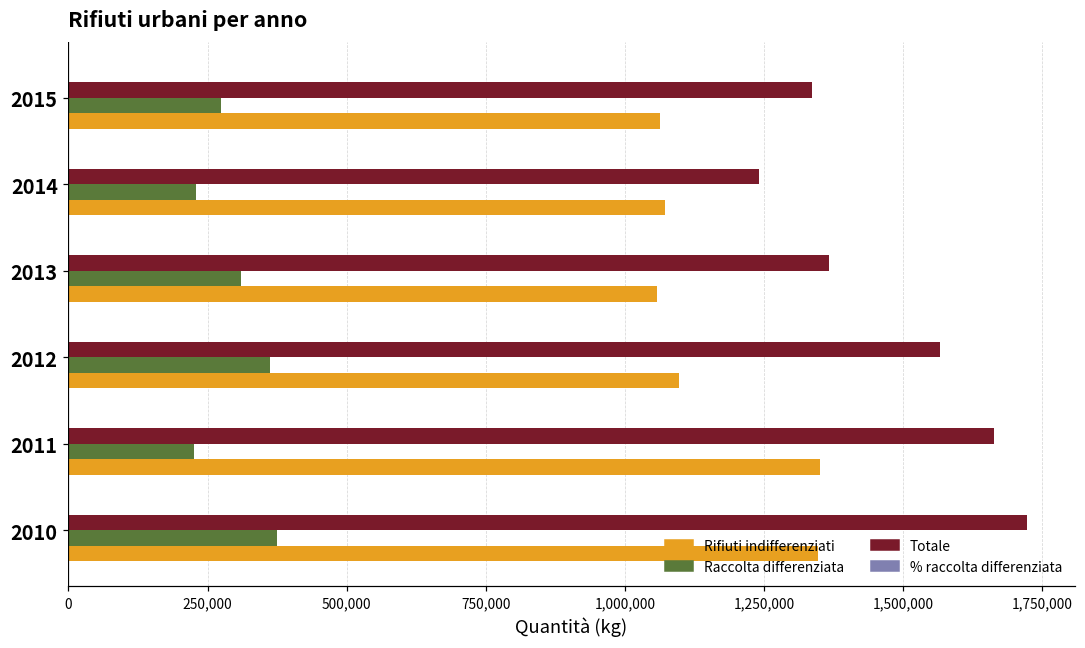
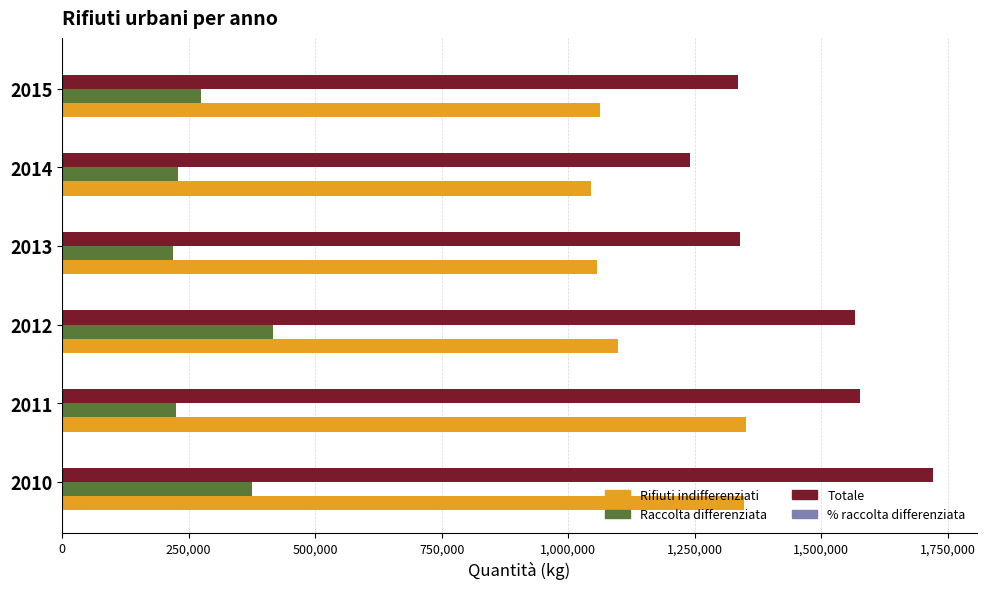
  {
    "Rifiuti indifferenziati": {
      "2015": "1,060,000",
-     "2014": "1,070,000",
+     "2014": "1,040,000",
      "2013": "1,060,000",
      "2012": "1,100,000",
      "2011": "1,350,000",
      "2010": "1,350,000"
    },
    "Raccolta differenziata": {
      "2015": "270,000",
      "2014": "230,000",
-     "2013": "310,000",
-     "2012": "360,000",
+     "2013": "220,000",
+     "2012": "420,000",
      "2011": "230,000",
      "2010": "370,000"
    },
    "Totale": {
      "2015": "1,340,000",
      "2014": "1,240,000",
-     "2013": "1,370,000",
+     "2013": "1,340,000",
      "2012": "1,570,000",
-     "2011": "1,660,000",
+     "2011": "1,580,000",
      "2010": "1,720,000"
    }
  }
